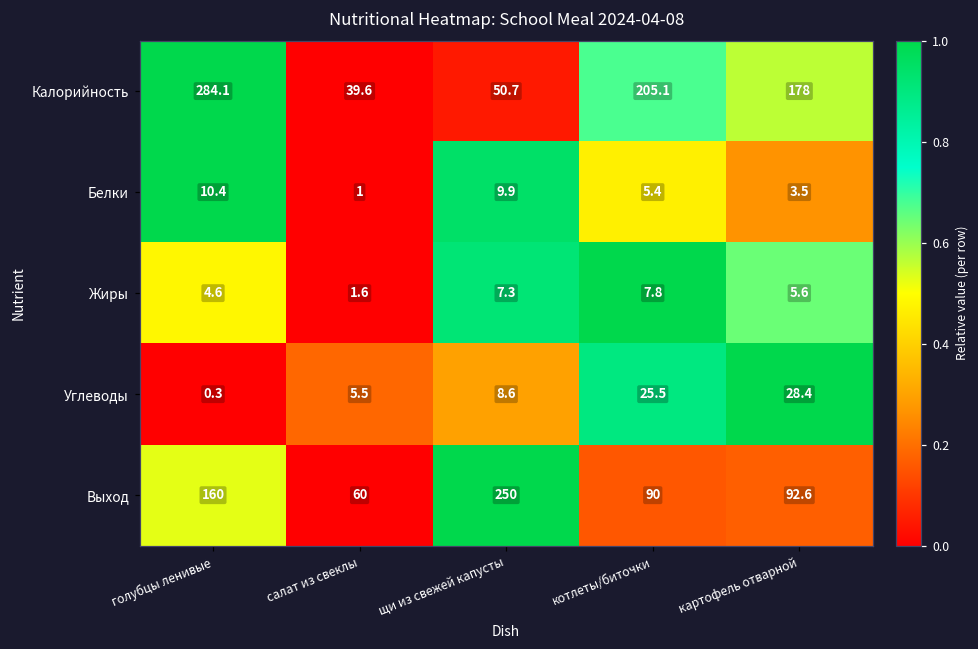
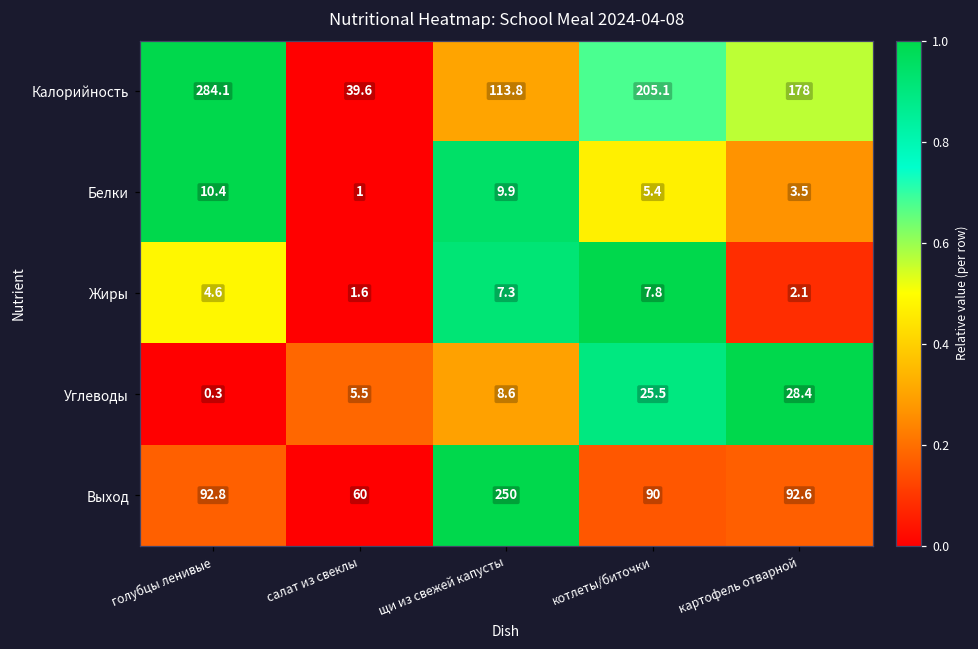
  {
    "Калорийность": {
-     "щи из свежей капусты": 50.7
+     "щи из свежей капусты": 113.8
    },
    "Жиры": {
-     "картофель отварной": 5.6
+     "картофель отварной": 2.1
    },
    "Выход": {
-     "голубцы ленивые": 160
+     "голубцы ленивые": 92.8
    }
  }
